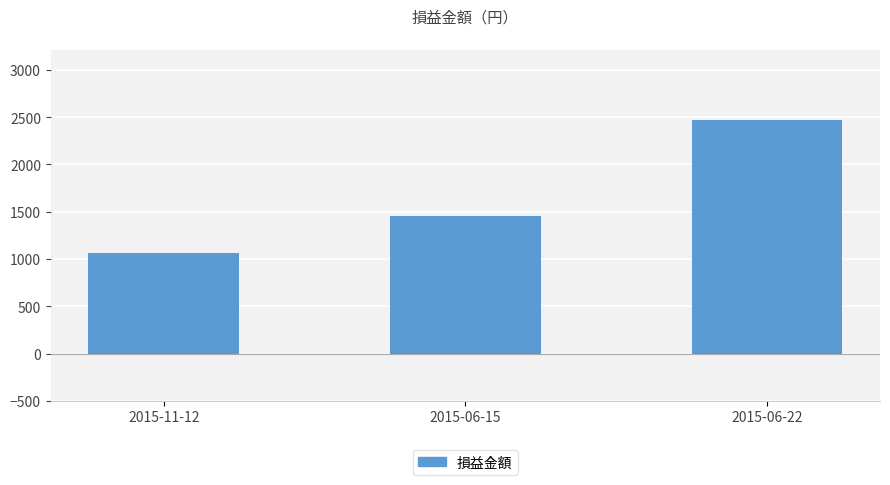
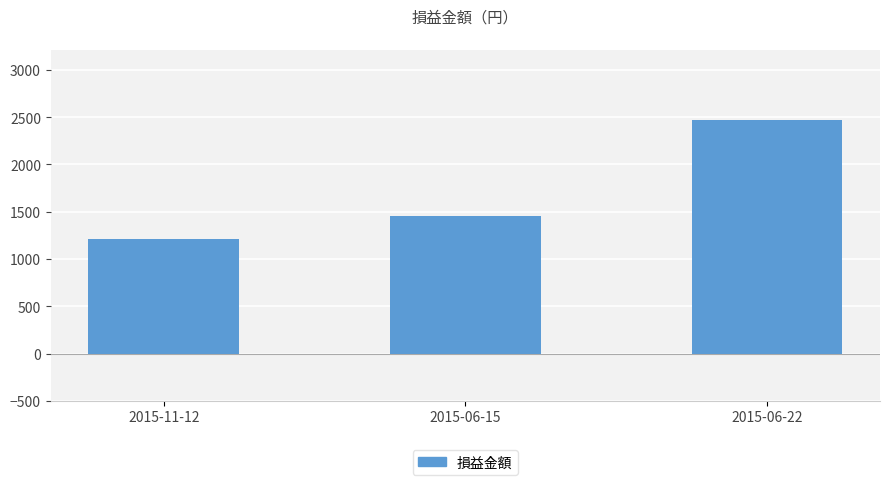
  {
-   "2015-11-12": 1100,
+   "2015-11-12": 1200,
    "2015-06-15": 1500,
    "2015-06-22": 2500
  }
